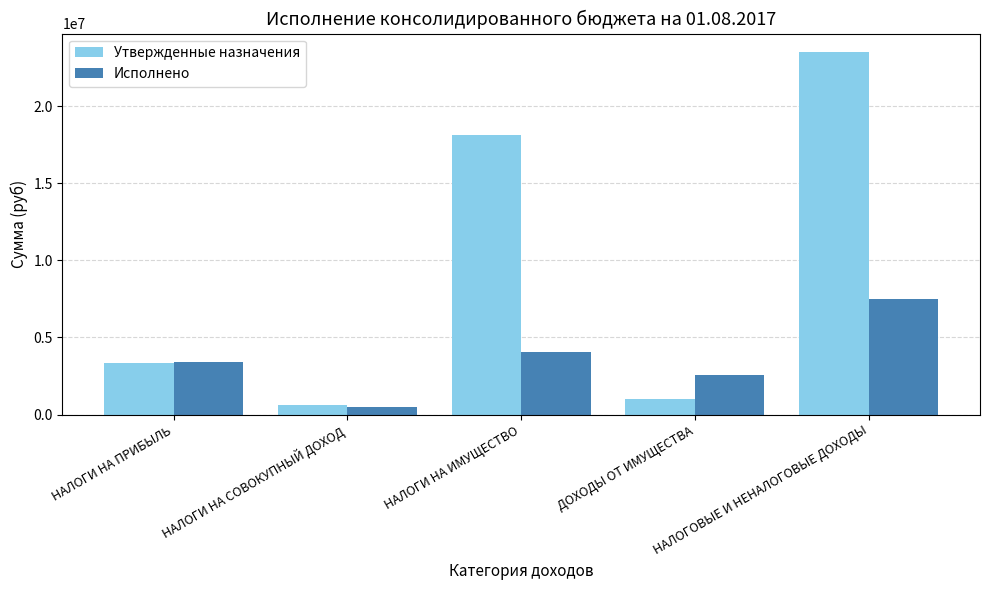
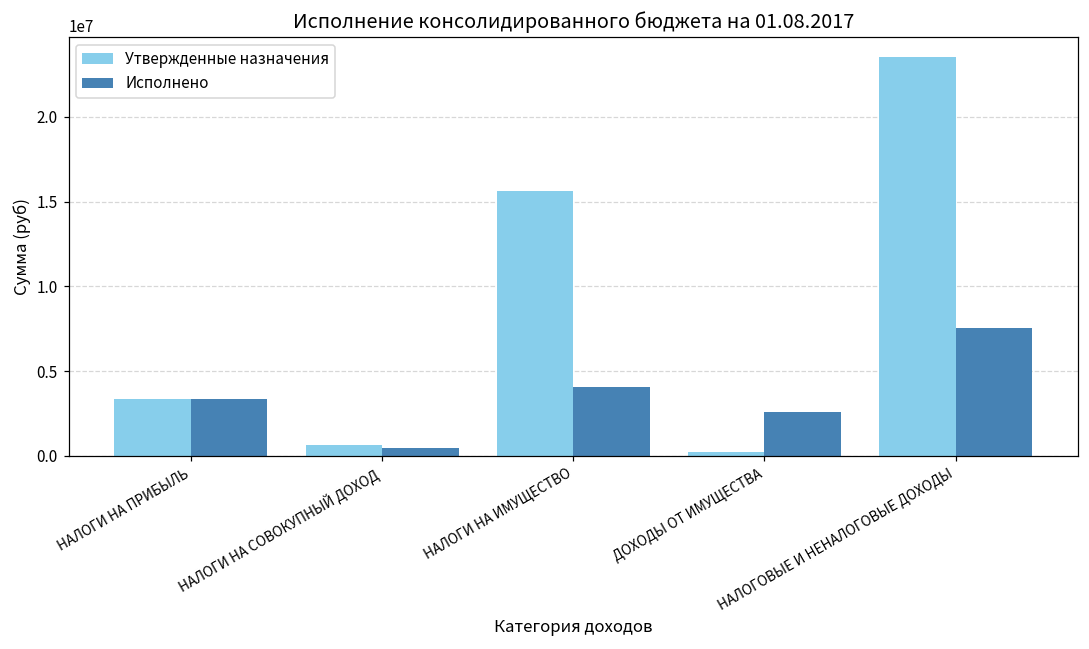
  {
    "Утвержденные назначения": {
      "НАЛОГИ НА ПРИБЫЛЬ": 3400000,
      "НАЛОГИ НА СОВОКУПНЫЙ ДОХОД": 600000,
-     "НАЛОГИ НА ИМУЩЕСТВО": 18100000,
-     "ДОХОДЫ ОТ ИМУЩЕСТВА": 1000000,
+     "НАЛОГИ НА ИМУЩЕСТВО": 15700000,
+     "ДОХОДЫ ОТ ИМУЩЕСТВА": 200000,
      "НАЛОГОВЫЕ И НЕНАЛОГОВЫЕ ДОХОДЫ": 23500000
    },
    "Исполнено": {
      "НАЛОГИ НА ПРИБЫЛЬ": 3400000,
      "НАЛОГИ НА СОВОКУПНЫЙ ДОХОД": 500000,
      "НАЛОГИ НА ИМУЩЕСТВО": 4100000,
      "ДОХОДЫ ОТ ИМУЩЕСТВА": 2600000,
      "НАЛОГОВЫЕ И НЕНАЛОГОВЫЕ ДОХОДЫ": 7500000
    }
  }
